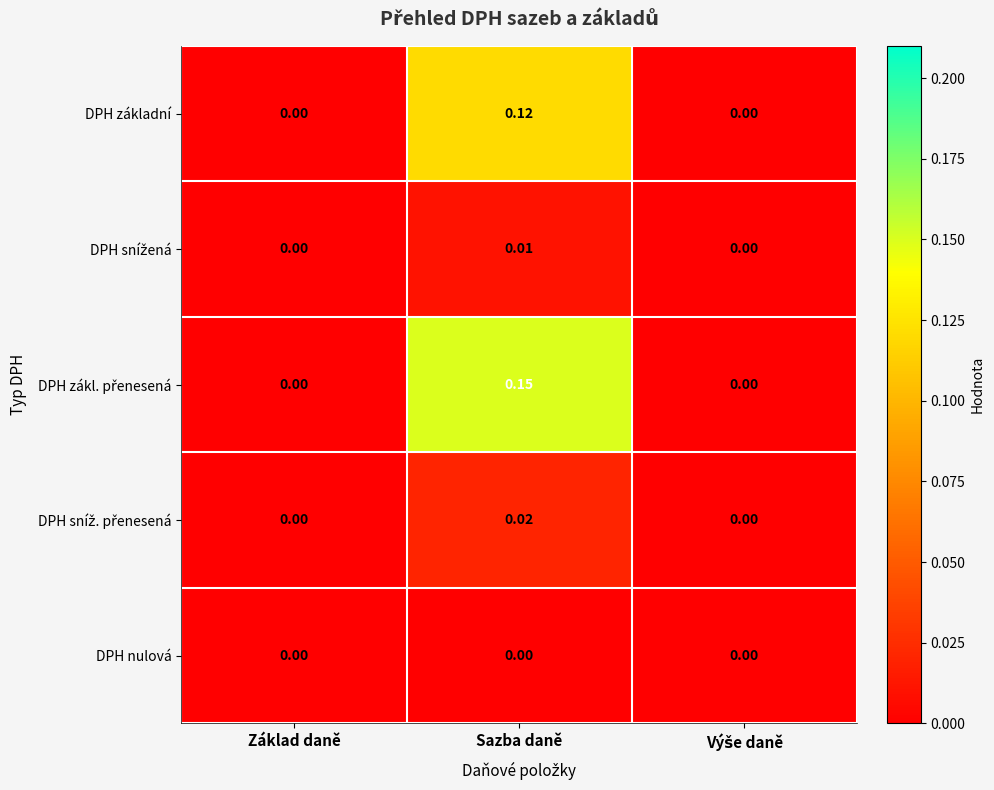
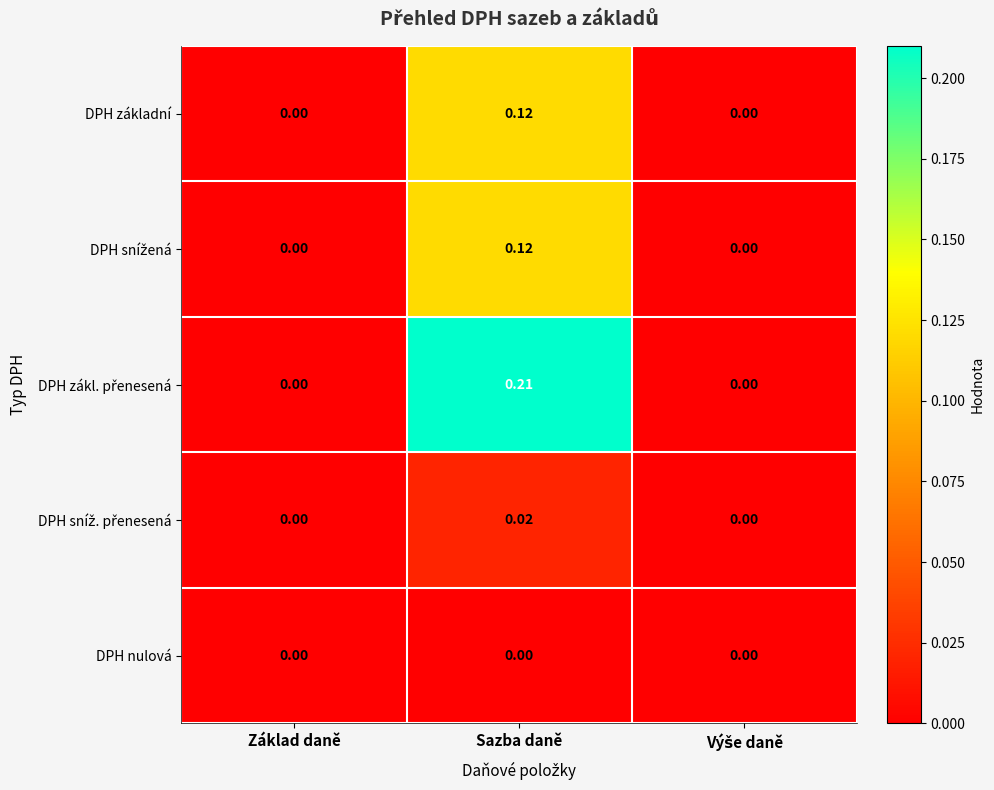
  {
    "DPH základní": {
      "Základ daně": 0.00,
      "Sazba daně": 0.12,
      "Výše daně": 0.00
    },
    "DPH snížená": {
      "Základ daně": 0.00,
-     "Sazba daně": 0.01,
+     "Sazba daně": 0.12,
      "Výše daně": 0.00
    },
    "DPH zákl. přenesená": {
      "Základ daně": 0.00,
-     "Sazba daně": 0.15,
+     "Sazba daně": 0.21,
      "Výše daně": 0.00
    },
    "DPH sníž. přenesená": {
      "Základ daně": 0.00,
      "Sazba daně": 0.02,
      "Výše daně": 0.00
    },
    "DPH nulová": {
      "Základ daně": 0.00,
      "Sazba daně": 0.00,
      "Výše daně": 0.00
    }
  }
